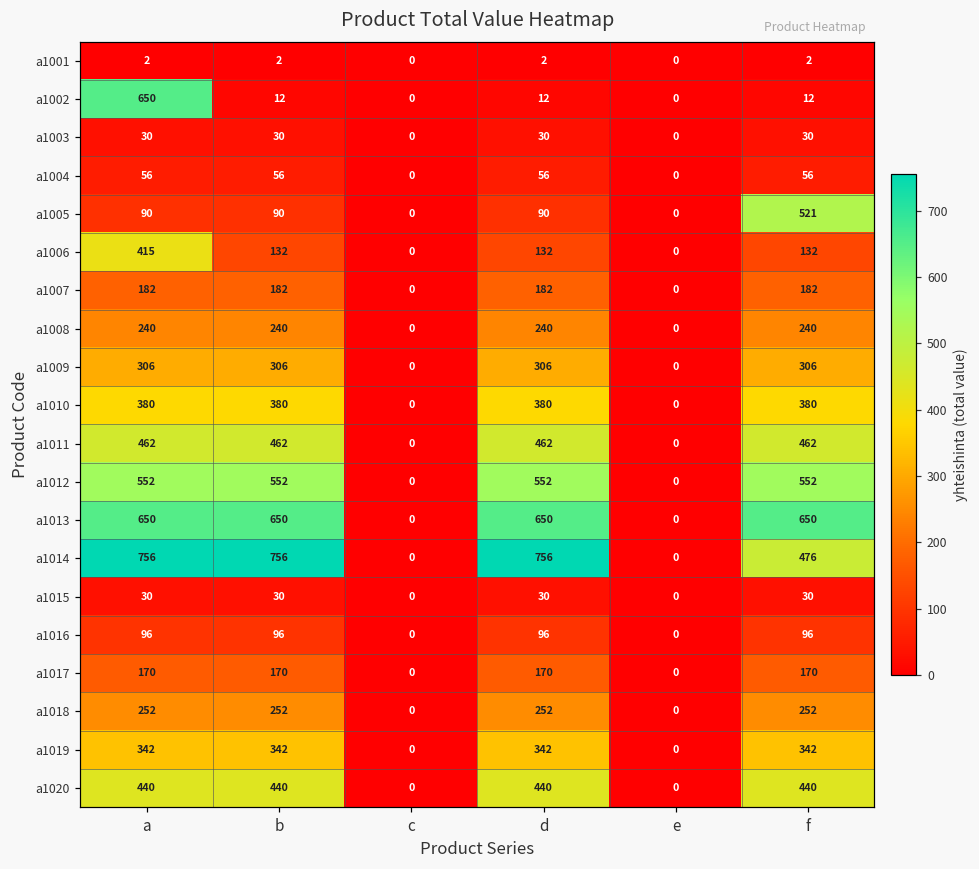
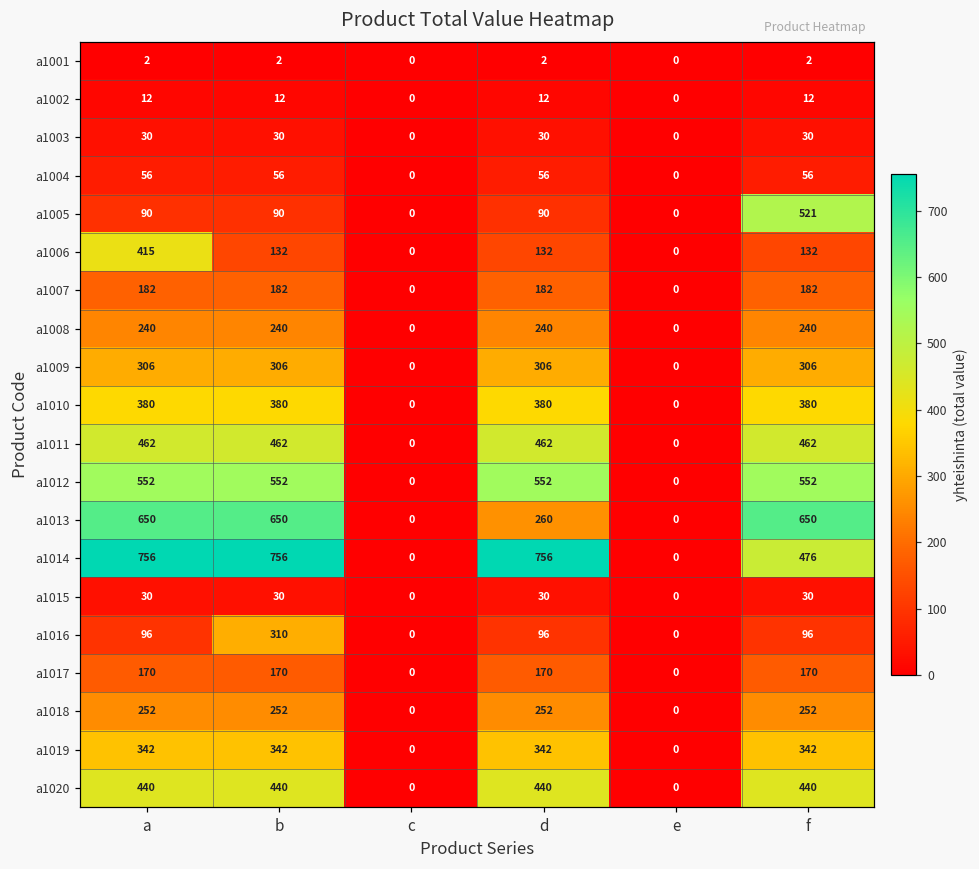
  {
    "a1001": {
      "a": 2,
      "b": 2,
      "c": 0,
      "d": 2,
      "e": 0,
      "f": 2
    },
    "a1002": {
-     "a": 650,
+     "a": 12,
      "b": 12,
      "c": 0,
      "d": 12,
      "e": 0,
      "f": 12
    },
    "a1003": {
      "a": 30,
      "b": 30,
      "c": 0,
      "d": 30,
      "e": 0,
      "f": 30
    },
    "a1004": {
      "a": 56,
      "b": 56,
      "c": 0,
      "d": 56,
      "e": 0,
      "f": 56
    },
    "a1005": {
      "a": 90,
      "b": 90,
      "c": 0,
      "d": 90,
      "e": 0,
      "f": 521
    },
    "a1006": {
      "a": 415,
      "b": 132,
      "c": 0,
      "d": 132,
      "e": 0,
      "f": 132
    },
    "a1007": {
      "a": 182,
      "b": 182,
      "c": 0,
      "d": 182,
      "e": 0,
      "f": 182
    },
    "a1008": {
      "a": 240,
      "b": 240,
      "c": 0,
      "d": 240,
      "e": 0,
      "f": 240
    },
    "a1009": {
      "a": 306,
      "b": 306,
      "c": 0,
      "d": 306,
      "e": 0,
      "f": 306
    },
    "a1010": {
      "a": 380,
      "b": 380,
      "c": 0,
      "d": 380,
      "e": 0,
      "f": 380
    },
    "a1011": {
      "a": 462,
      "b": 462,
      "c": 0,
      "d": 462,
      "e": 0,
      "f": 462
    },
    "a1012": {
      "a": 552,
      "b": 552,
      "c": 0,
      "d": 552,
      "e": 0,
      "f": 552
    },
    "a1013": {
      "a": 650,
      "b": 650,
      "c": 0,
-     "d": 650,
+     "d": 260,
      "e": 0,
      "f": 650
    },
    "a1014": {
      "a": 756,
      "b": 756,
      "c": 0,
      "d": 756,
      "e": 0,
      "f": 476
    },
    "a1015": {
      "a": 30,
      "b": 30,
      "c": 0,
      "d": 30,
      "e": 0,
      "f": 30
    },
    "a1016": {
      "a": 96,
-     "b": 96,
+     "b": 310,
      "c": 0,
      "d": 96,
      "e": 0,
      "f": 96
    },
    "a1017": {
      "a": 170,
      "b": 170,
      "c": 0,
      "d": 170,
      "e": 0,
      "f": 170
    },
    "a1018": {
      "a": 252,
      "b": 252,
      "c": 0,
      "d": 252,
      "e": 0,
      "f": 252
    },
    "a1019": {
      "a": 342,
      "b": 342,
      "c": 0,
      "d": 342,
      "e": 0,
      "f": 342
    },
    "a1020": {
      "a": 440,
      "b": 440,
      "c": 0,
      "d": 440,
      "e": 0,
      "f": 440
    }
  }
